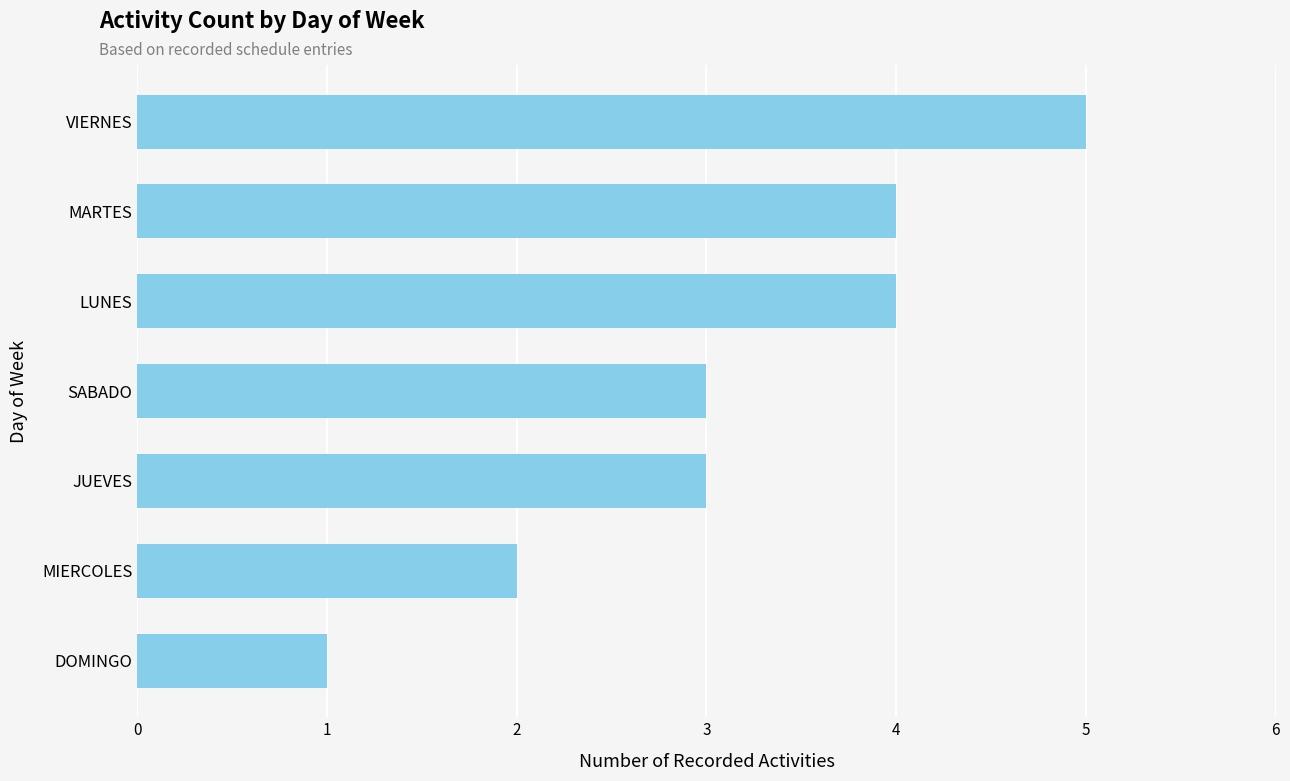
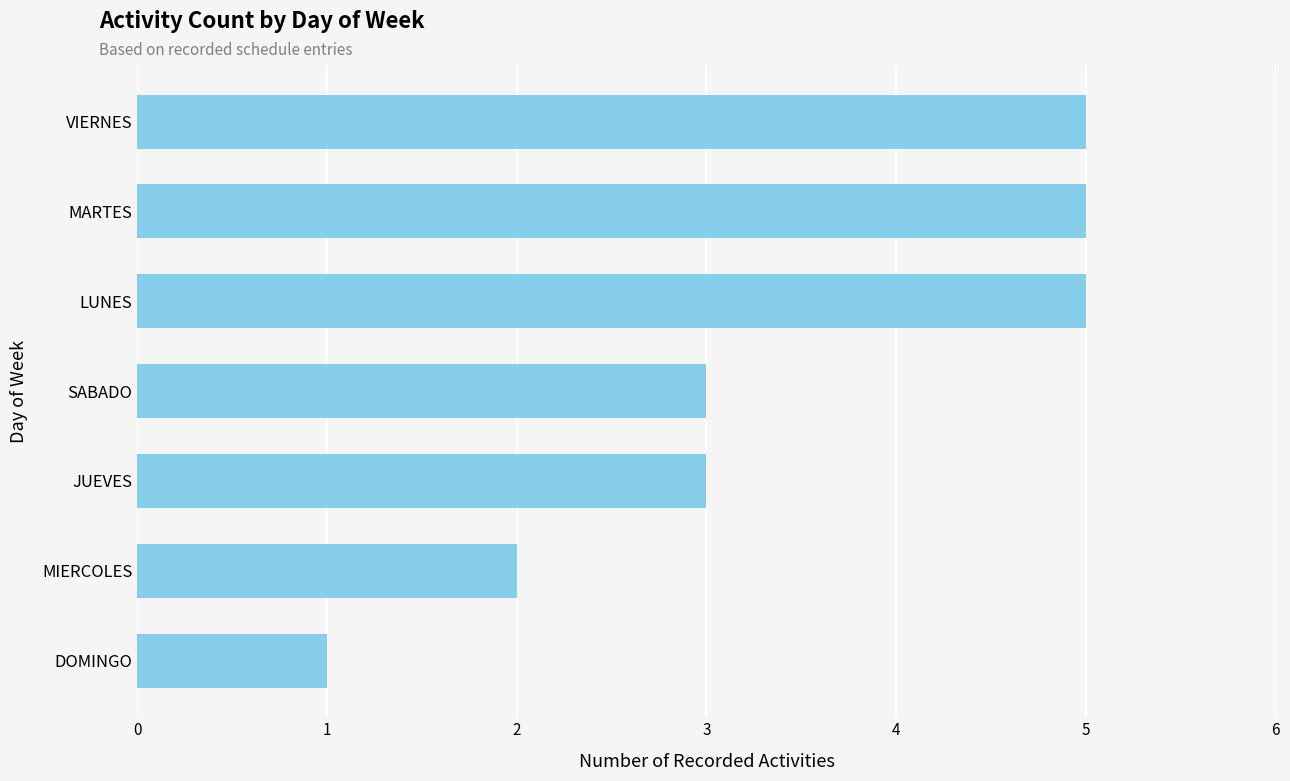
  {
    "VIERNES": 5,
-   "MARTES": 4,
-   "LUNES": 4,
+   "MARTES": 5,
+   "LUNES": 5,
    "SABADO": 3,
    "JUEVES": 3,
    "MIERCOLES": 2,
    "DOMINGO": 1
  }
